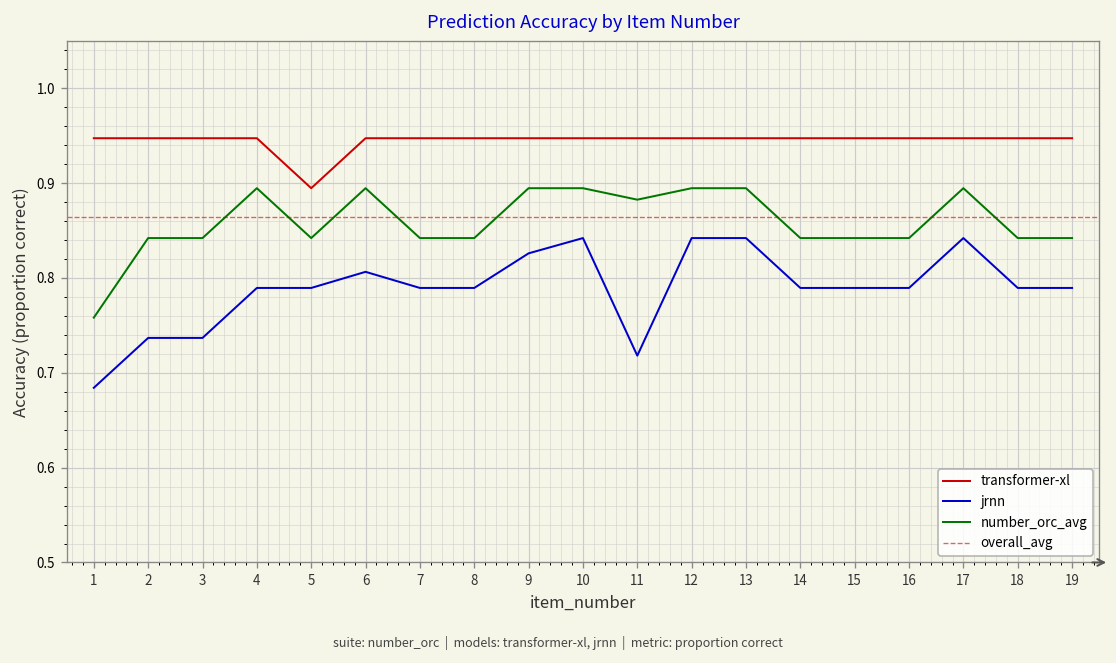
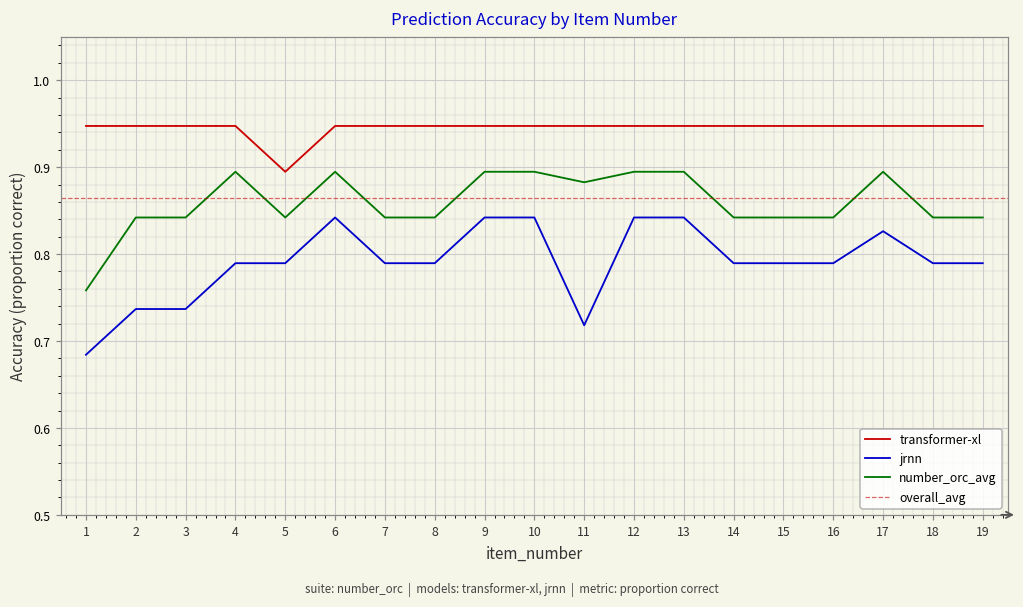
  {
    "transformer-xl": {
      "1": 0.95,
      "2": 0.95,
      "3": 0.95,
      "4": 0.95,
      "5": 0.89,
      "6": 0.95,
      "7": 0.95,
      "8": 0.95,
      "9": 0.95,
      "10": 0.95,
      "11": 0.95,
      "12": 0.95,
      "13": 0.95,
      "14": 0.95,
      "15": 0.95,
      "16": 0.95,
      "17": 0.95,
      "18": 0.95,
      "19": 0.95
    },
    "jrnn": {
      "1": 0.68,
      "2": 0.74,
      "3": 0.74,
      "4": 0.79,
      "5": 0.79,
-     "6": 0.81,
+     "6": 0.84,
      "7": 0.79,
      "8": 0.79,
-     "9": 0.83,
+     "9": 0.84,
      "10": 0.84,
      "11": 0.72,
      "12": 0.84,
      "13": 0.84,
      "14": 0.79,
      "15": 0.79,
      "16": 0.79,
-     "17": 0.84,
+     "17": 0.83,
      "18": 0.79,
      "19": 0.79
    },
    "number_orc_avg": {
      "1": 0.76,
      "2": 0.84,
      "3": 0.84,
      "4": 0.89,
      "5": 0.84,
      "6": 0.89,
      "7": 0.84,
      "8": 0.84,
      "9": 0.89,
      "10": 0.89,
      "11": 0.88,
      "12": 0.89,
      "13": 0.89,
      "14": 0.84,
      "15": 0.84,
      "16": 0.84,
      "17": 0.89,
      "18": 0.84,
      "19": 0.84
    }
  }
